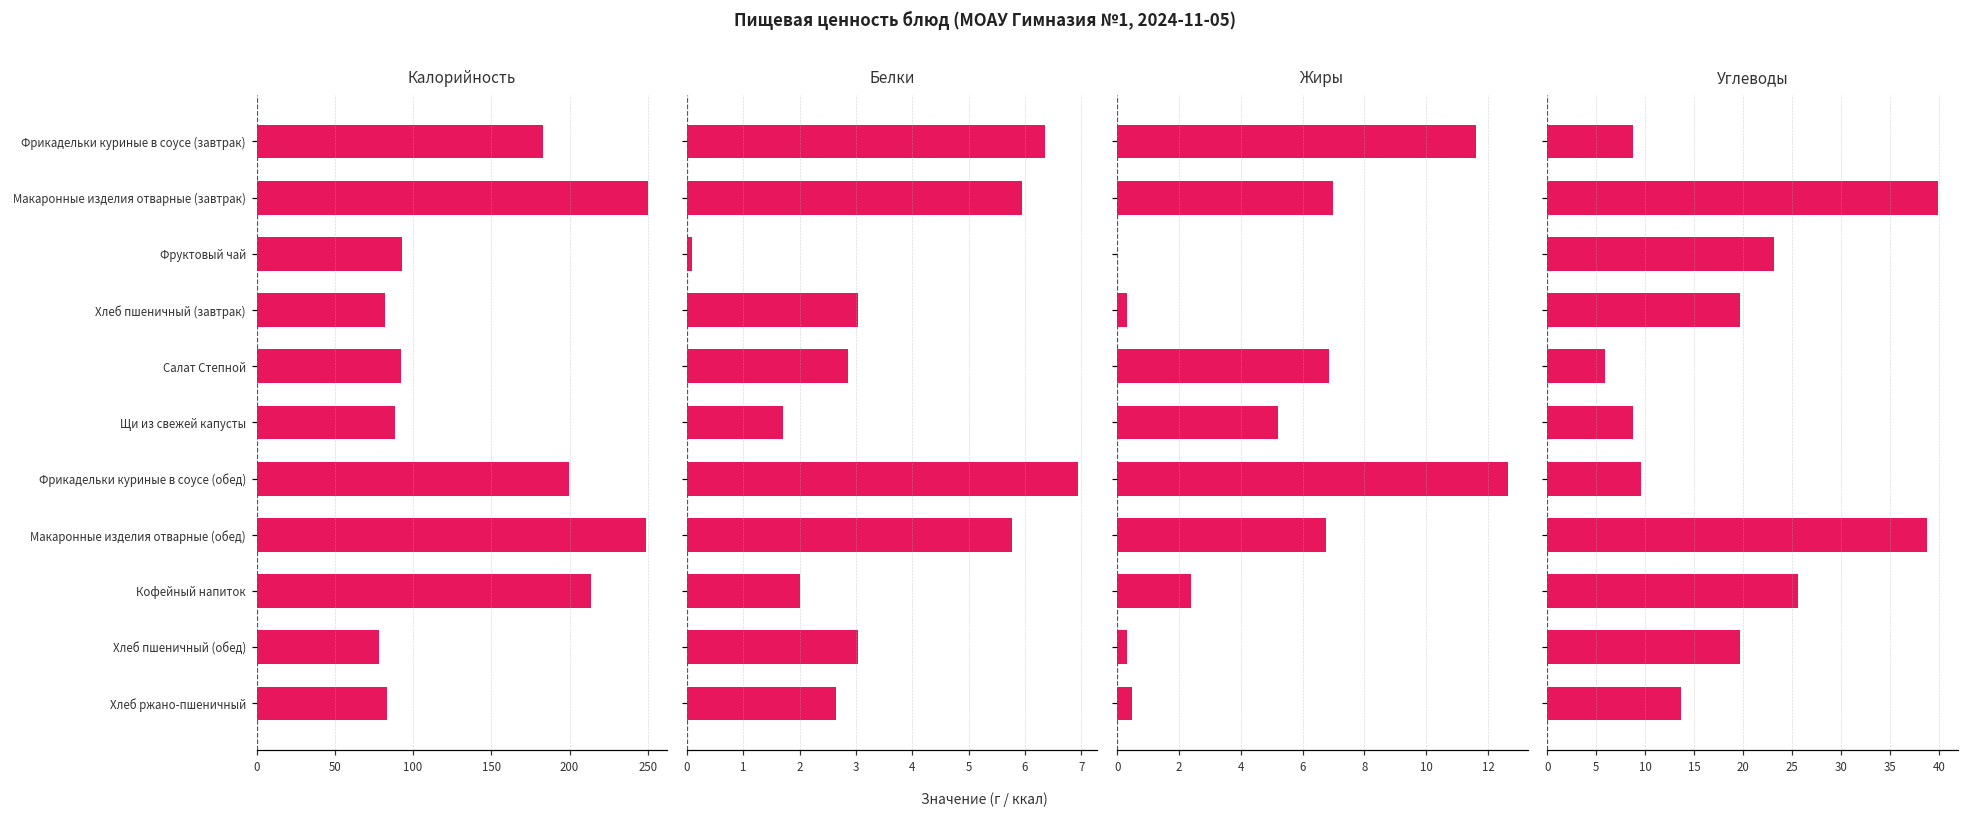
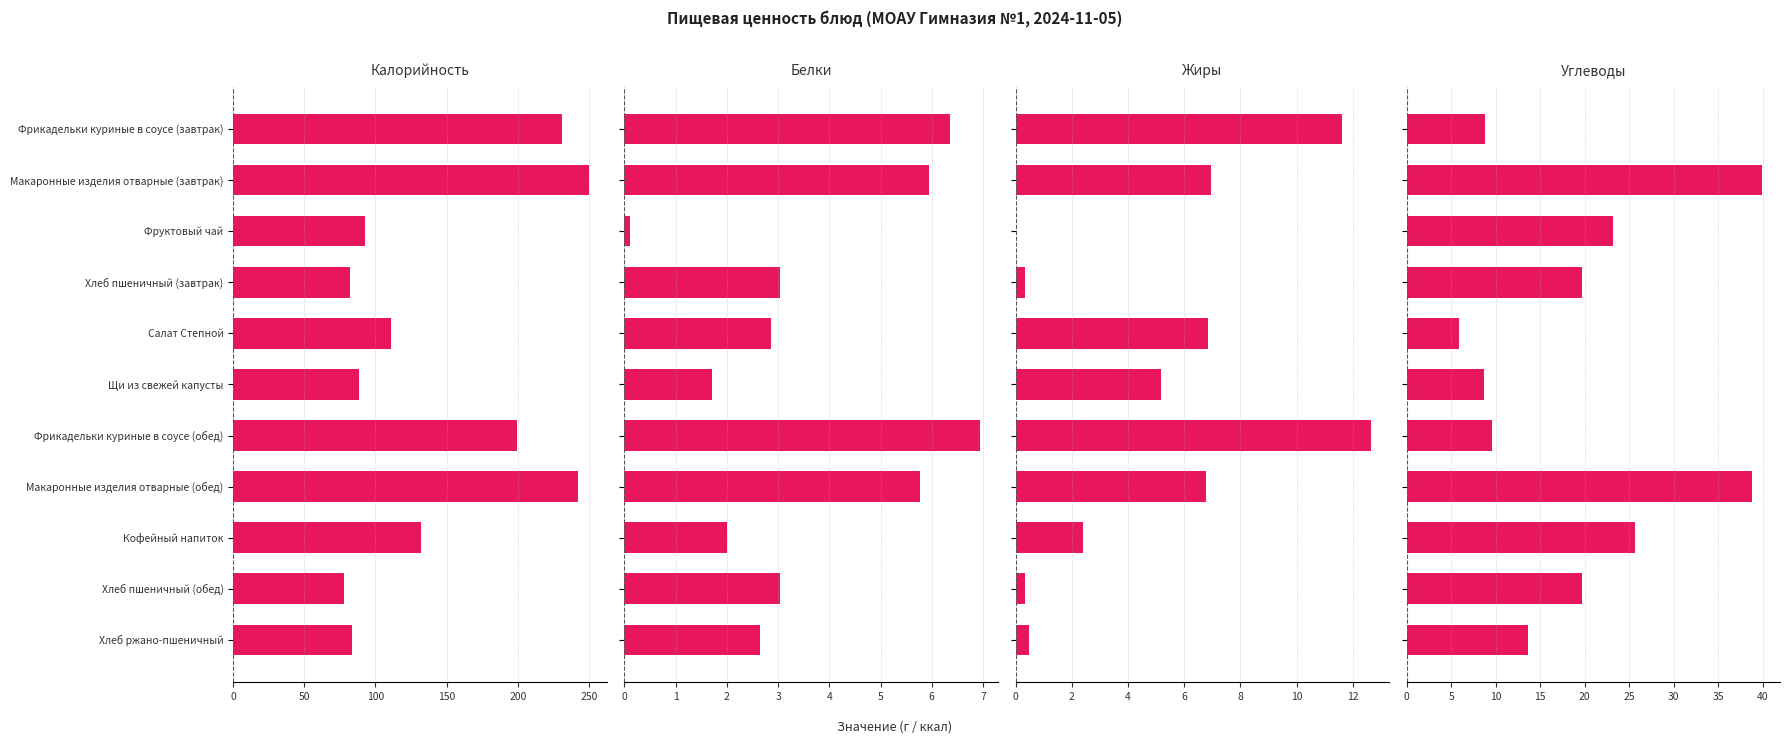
  {
    "Калорийность": {
-     "Фрикадельки куриные в соусе (завтрак)": 183,
+     "Фрикадельки куриные в соусе (завтрак)": 231,
      "Макаронные изделия отварные (завтрак)": 250,
      "Фруктовый чай": 93,
      "Хлеб пшеничный (завтрак)": 82,
-     "Салат Степной": 92,
+     "Салат Степной": 111,
      "Щи из свежей капусты": 88,
      "Фрикадельки куриные в соусе (обед)": 200,
-     "Макаронные изделия отварные (обед)": 249,
-     "Кофейный напиток": 214,
+     "Макаронные изделия отварные (обед)": 243,
+     "Кофейный напиток": 132,
      "Хлеб пшеничный (обед)": 78,
      "Хлеб ржано-пшеничный": 83
    }
  }
